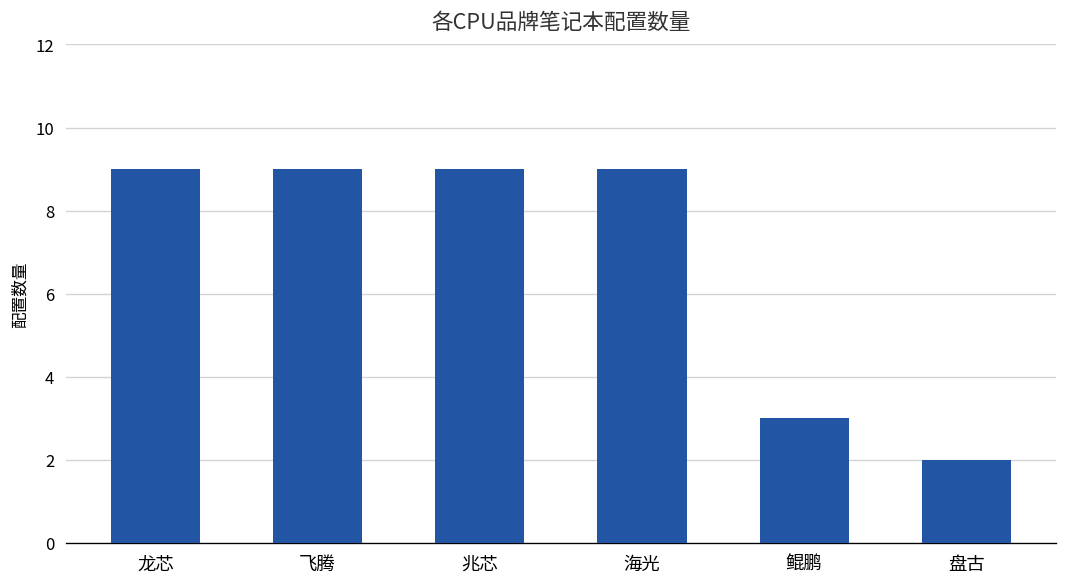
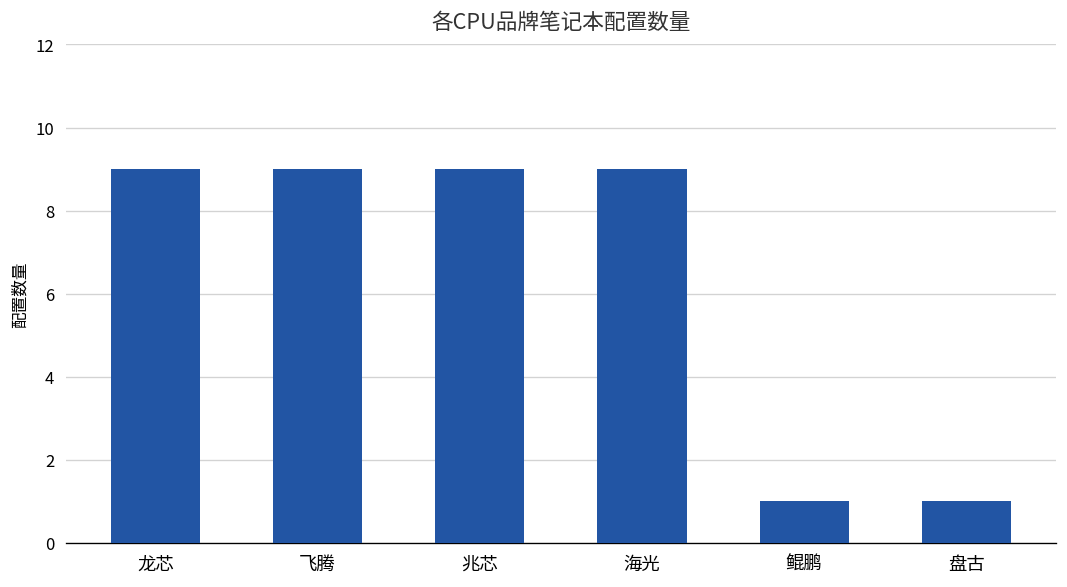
  {
    "龙芯": 9,
    "飞腾": 9,
    "兆芯": 9,
    "海光": 9,
-   "鲲鹏": 3,
-   "盘古": 2
+   "鲲鹏": 1,
+   "盘古": 1
  }
